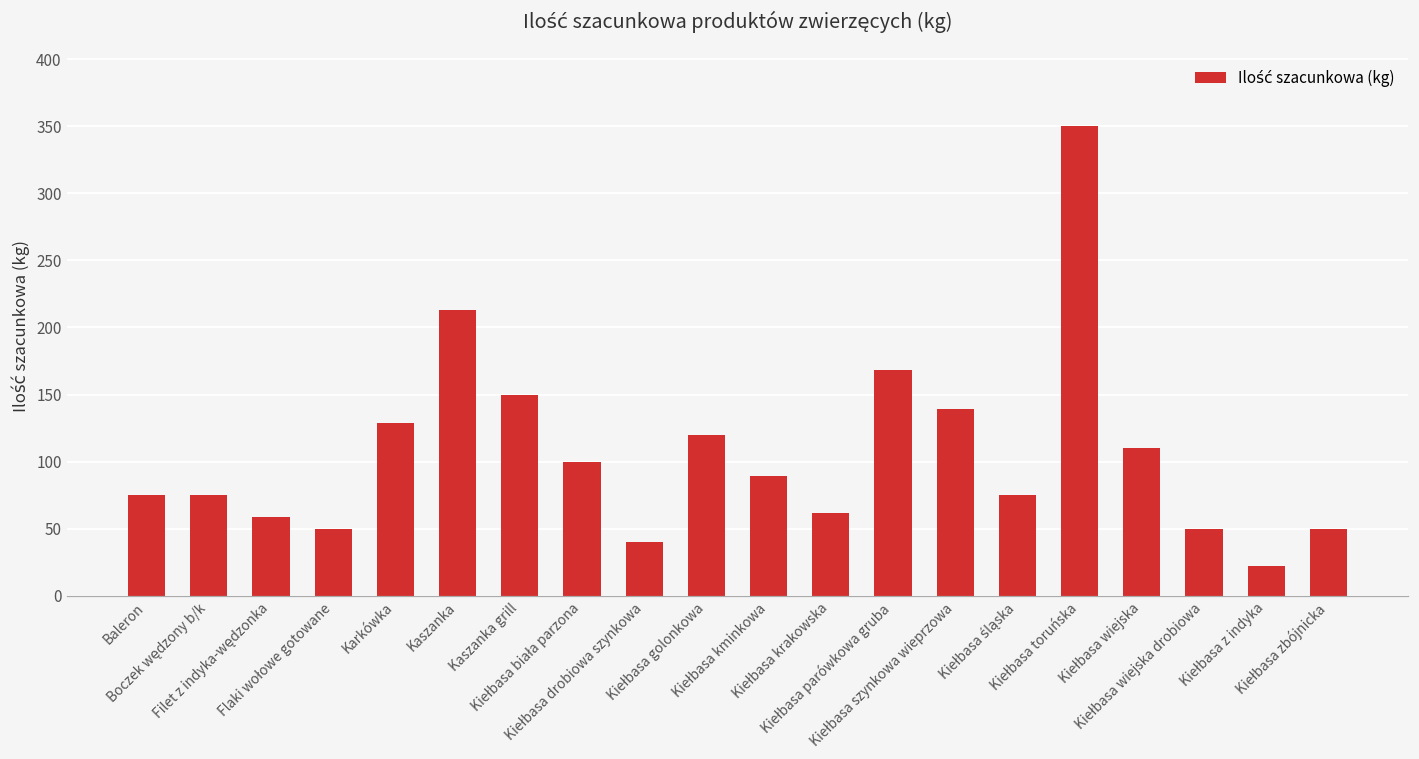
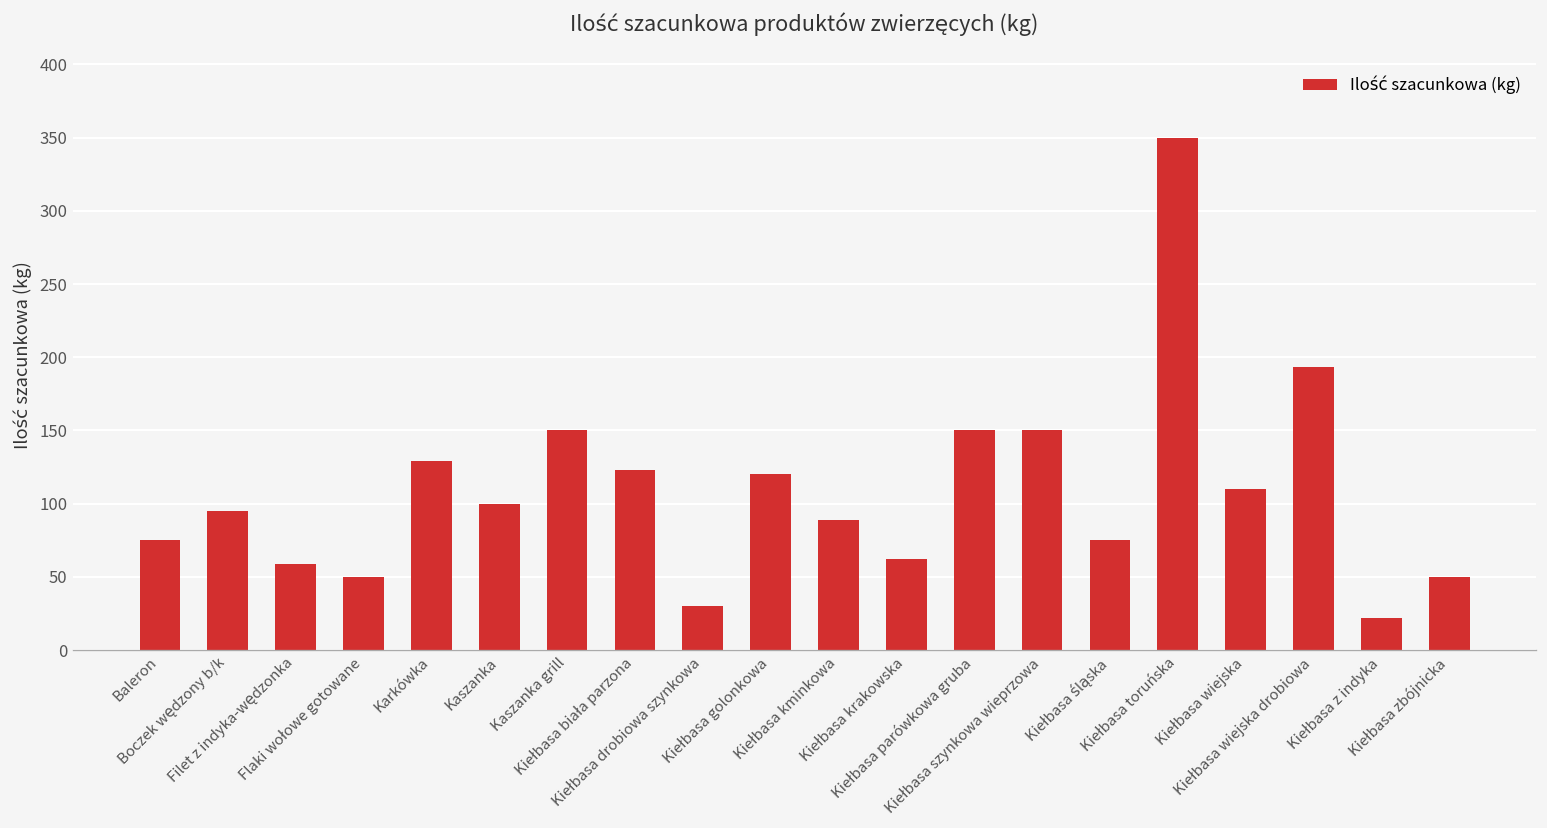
  {
    "Baleron": 75,
-   "Boczek wędzony b/k": 75,
+   "Boczek wędzony b/k": 95,
    "Filet z indyka-wędzonka": 59,
    "Flaki wołowe gotowane": 50,
    "Karkówka": 129,
-   "Kaszanka": 213,
+   "Kaszanka": 100,
    "Kaszanka grill": 150,
-   "Kiełbasa biała parzona": 100,
-   "Kiełbasa drobiowa szynkowa": 40,
+   "Kiełbasa biała parzona": 123,
+   "Kiełbasa drobiowa szynkowa": 30,
    "Kiełbasa golonkowa": 120,
    "Kiełbasa kminkowa": 89,
    "Kiełbasa krakowska": 62,
-   "Kiełbasa parówkowa gruba": 168,
-   "Kiełbasa szynkowa wieprzowa": 139,
+   "Kiełbasa parówkowa gruba": 150,
+   "Kiełbasa szynkowa wieprzowa": 150,
    "Kiełbasa śląska": 75,
    "Kiełbasa toruńska": 350,
    "Kiełbasa wiejska": 110,
-   "Kiełbasa wiejska drobiowa": 50,
+   "Kiełbasa wiejska drobiowa": 193,
    "Kiełbasa z indyka": 22,
    "Kiełbasa zbójnicka": 50
  }
